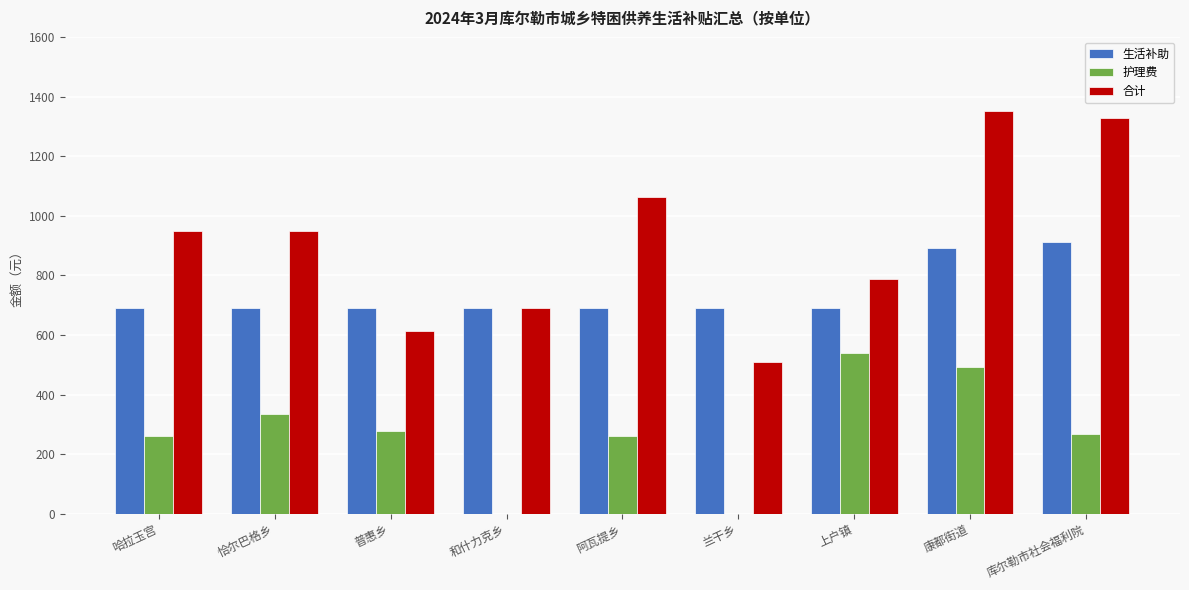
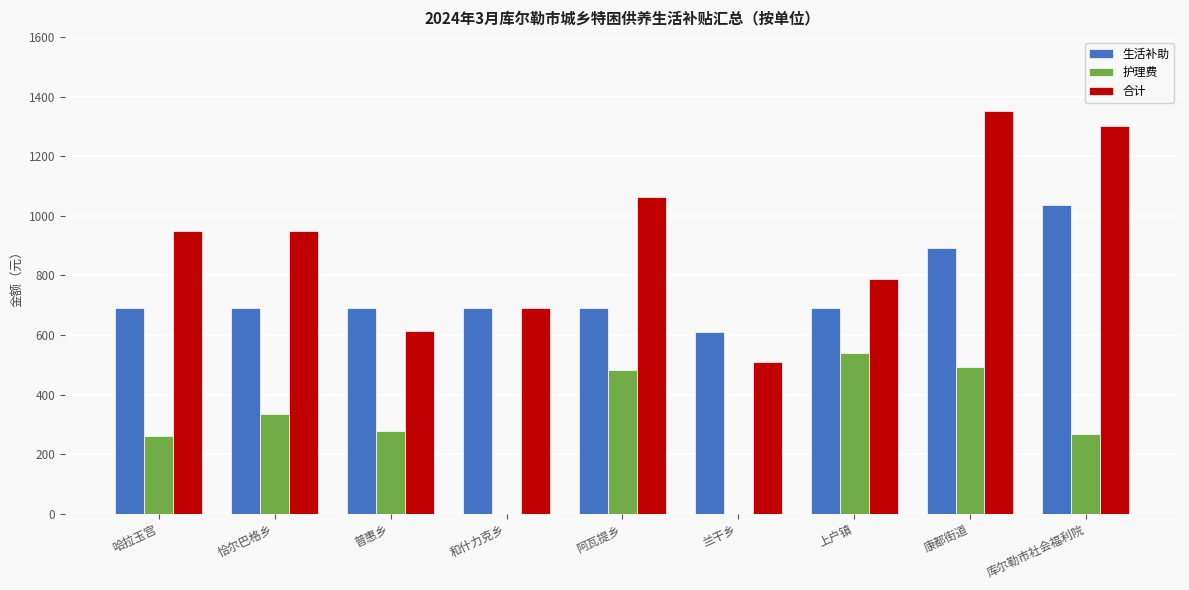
  {
    "生活补助": {
      "哈拉玉宫": 690,
      "恰尔巴格乡": 690,
      "普惠乡": 690,
      "和什力克乡": 690,
      "阿瓦提乡": 690,
-     "兰干乡": 690,
+     "兰干乡": 610,
      "上户镇": 690,
      "康都街道": 890,
-     "库尔勒市社会福利院": 910
+     "库尔勒市社会福利院": 1040
    },
    "护理费": {
      "哈拉玉宫": 260,
      "恰尔巴格乡": 330,
      "普惠乡": 280,
      "和什力克乡": 0,
-     "阿瓦提乡": 260,
+     "阿瓦提乡": 480,
      "兰干乡": 0,
      "上户镇": 540,
      "康都街道": 490,
      "库尔勒市社会福利院": 270
    },
    "合计": {
      "哈拉玉宫": 950,
      "恰尔巴格乡": 950,
      "普惠乡": 610,
      "和什力克乡": 690,
      "阿瓦提乡": 1060,
      "兰干乡": 510,
      "上户镇": 790,
      "康都街道": 1350,
-     "库尔勒市社会福利院": 1330
+     "库尔勒市社会福利院": 1300
    }
  }
